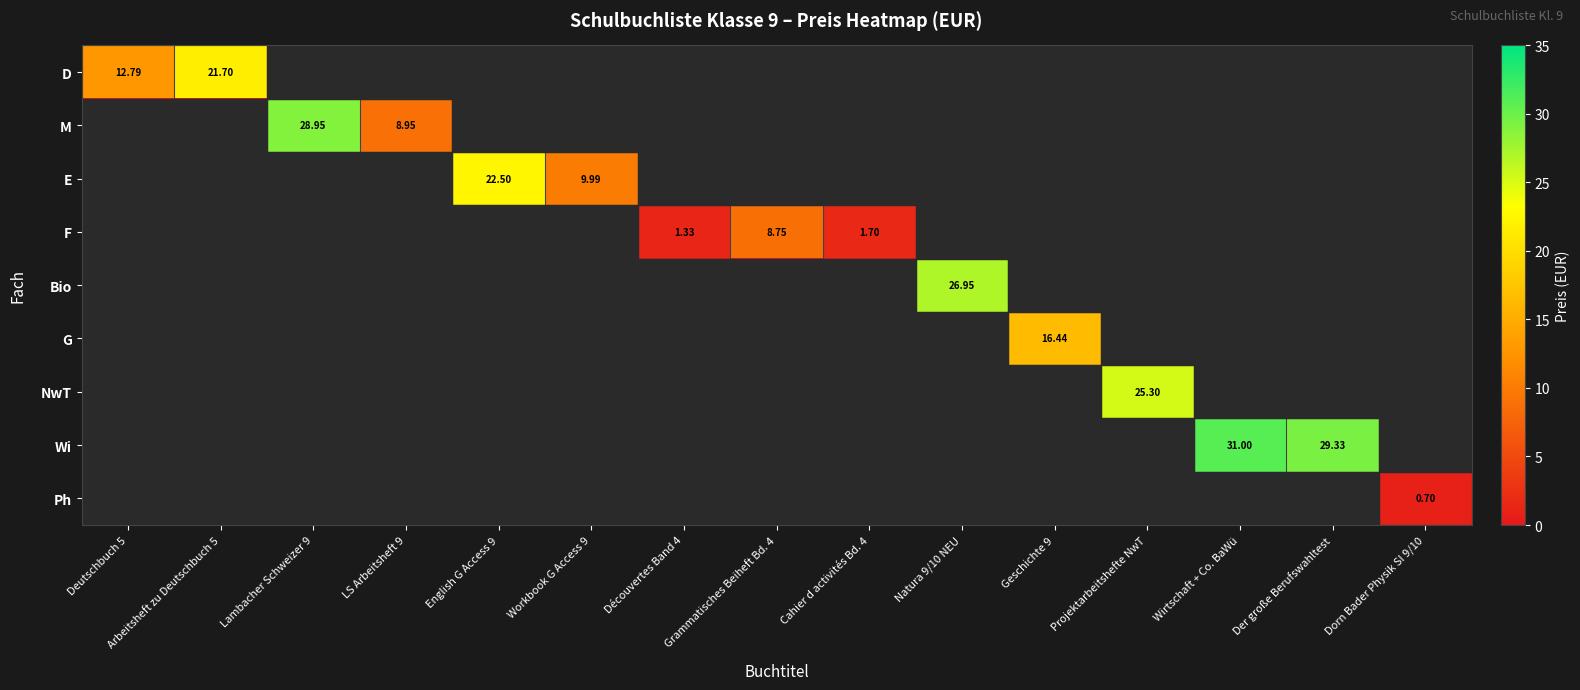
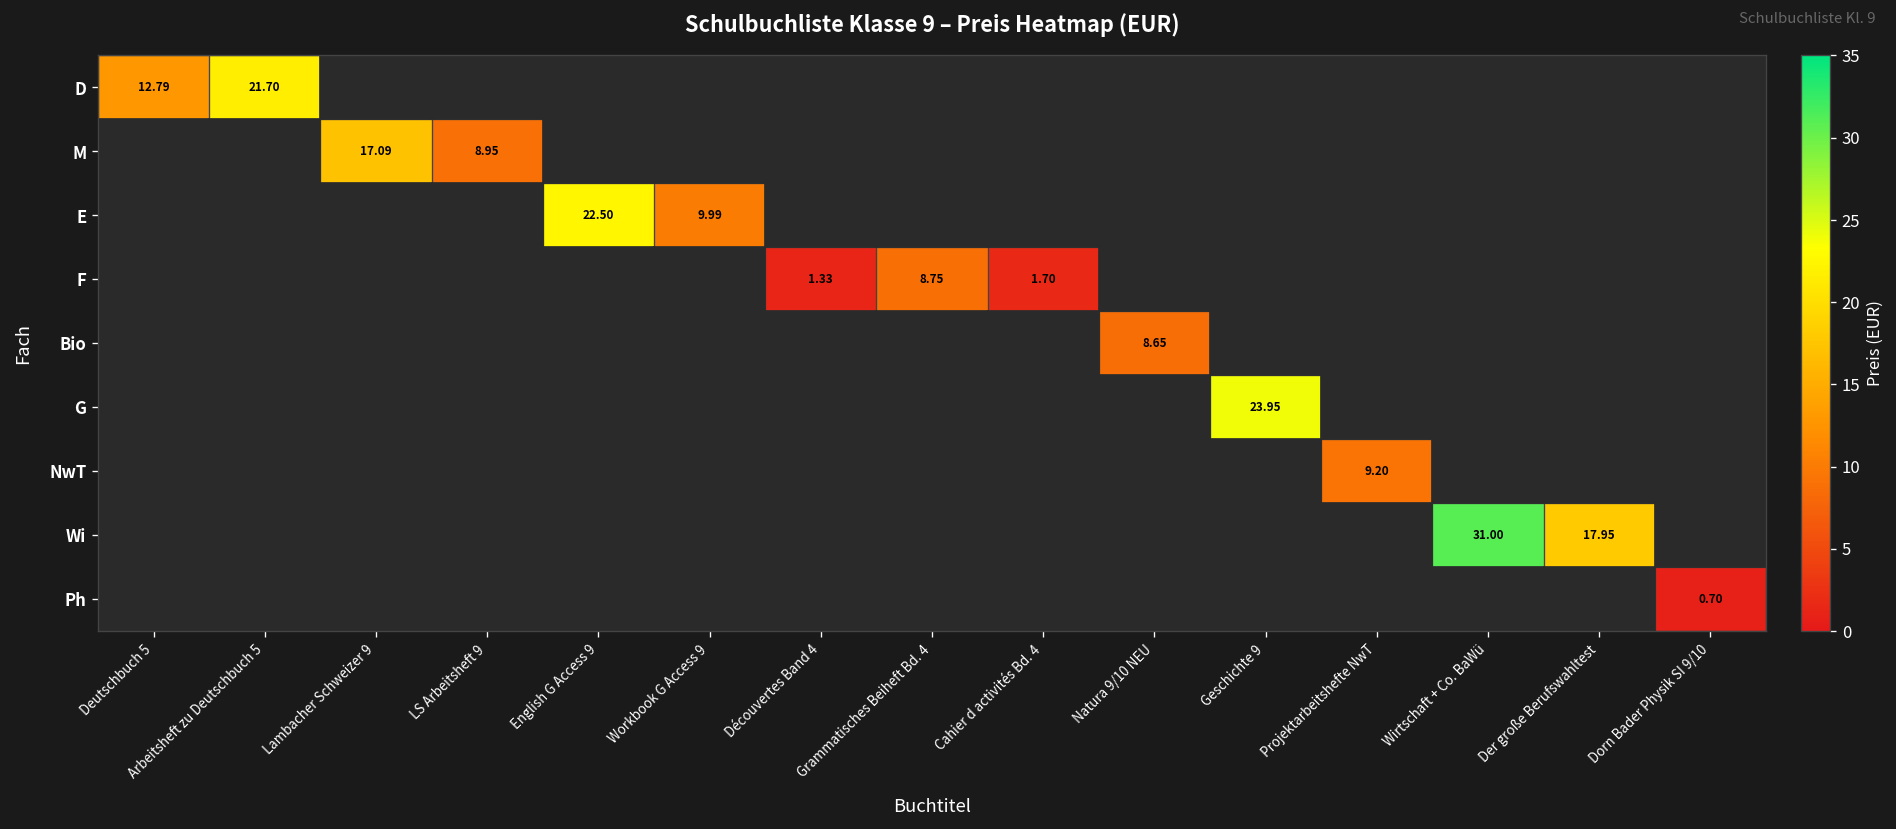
  {
    "D": {
      "Deutschbuch 5": 12.79,
      "Arbeitsheft zu Deutschbuch 5": 21.70
    },
    "M": {
-     "Lambacher Schweizer 9": 28.95,
+     "Lambacher Schweizer 9": 17.09,
      "LS Arbeitsheft 9": 8.95
    },
    "E": {
      "English G Access 9": 22.50,
      "Workbook G Access 9": 9.99
    },
    "F": {
      "Découvertes Band 4": 1.33,
      "Grammatisches Beiheft Bd. 4": 8.75,
      "Cahier d activités Bd. 4": 1.70
    },
    "Bio": {
-     "Natura 9/10 NEU": 26.95
+     "Natura 9/10 NEU": 8.65
    },
    "G": {
-     "Geschichte 9": 16.44
+     "Geschichte 9": 23.95
    },
    "NwT": {
-     "Projektarbeitshefte NwT": 25.30
+     "Projektarbeitshefte NwT": 9.20
    },
    "Wi": {
      "Wirtschaft + Co. BaWü": 31.00,
-     "Der große Berufswahltest": 29.33
+     "Der große Berufswahltest": 17.95
    },
    "Ph": {
      "Dorn Bader Physik SI 9/10": 0.70
    }
  }
